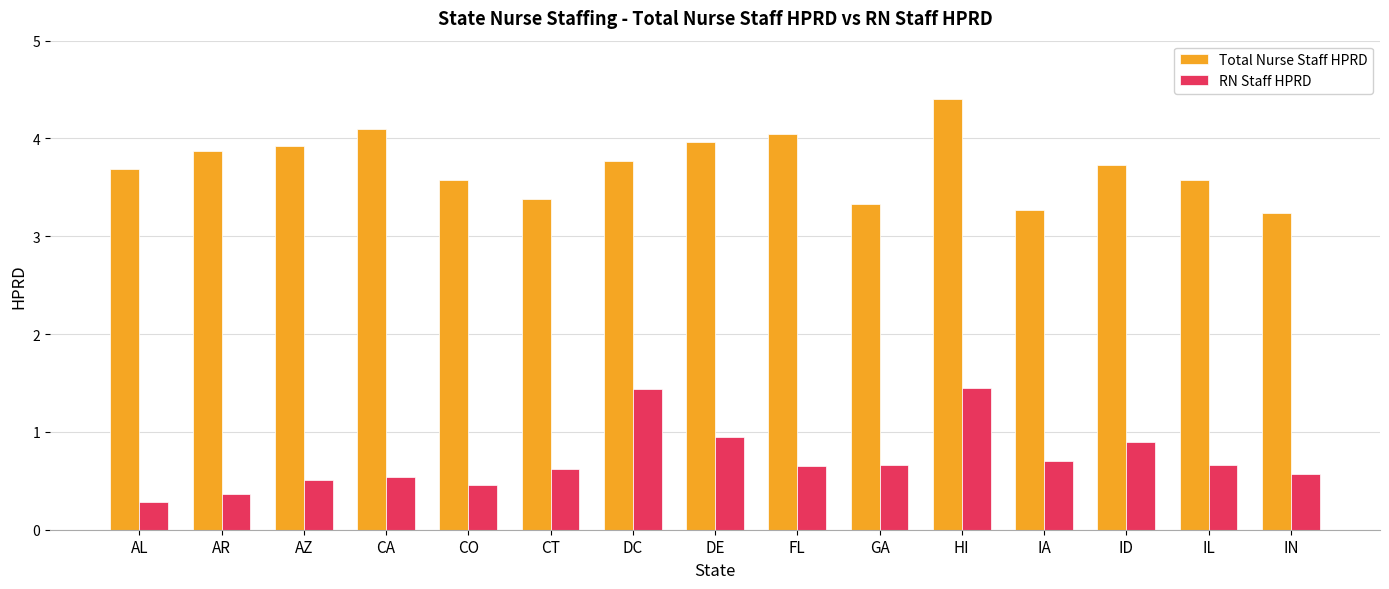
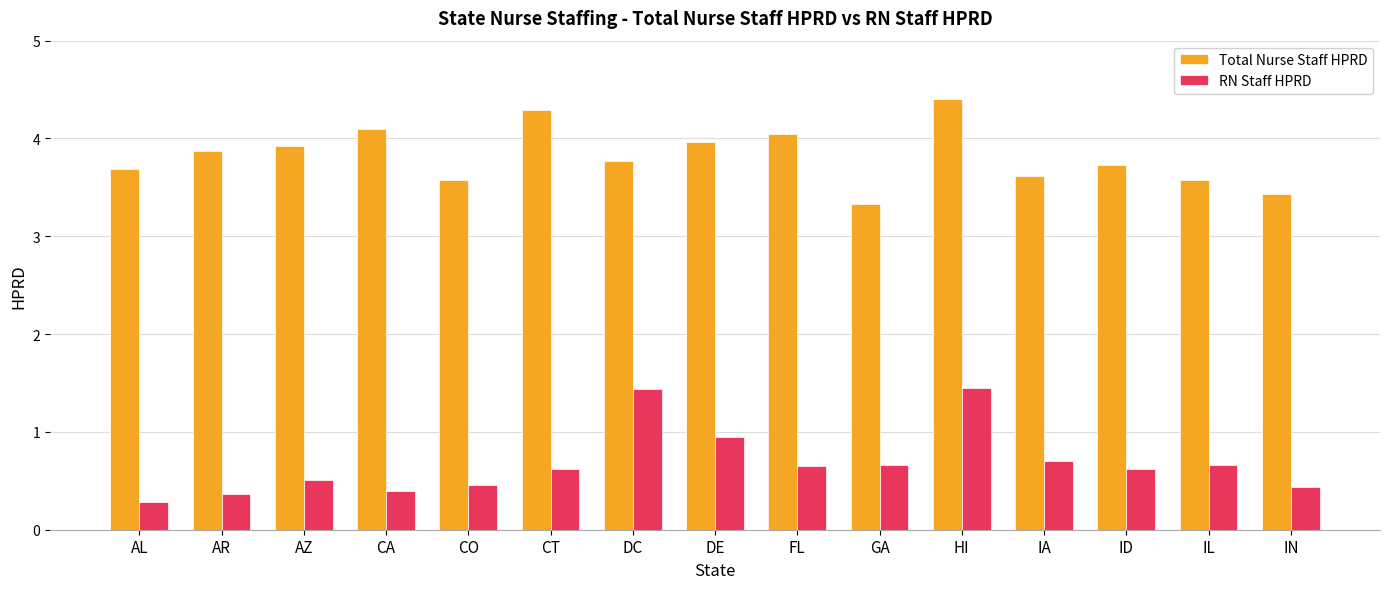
  {
    "Total Nurse Staff HPRD": {
      "AL": 3.7,
      "AR": 3.9,
      "AZ": 3.9,
      "CA": 4.1,
      "CO": 3.6,
-     "CT": 3.4,
+     "CT": 4.3,
      "DC": 3.8,
      "DE": 4.0,
      "FL": 4.0,
      "GA": 3.3,
      "HI": 4.4,
-     "IA": 3.3,
+     "IA": 3.6,
      "ID": 3.7,
      "IL": 3.6,
-     "IN": 3.2
+     "IN": 3.4
    },
    "RN Staff HPRD": {
      "AL": 0.3,
      "AR": 0.4,
      "AZ": 0.5,
-     "CA": 0.5,
+     "CA": 0.4,
      "CO": 0.5,
      "CT": 0.6,
      "DC": 1.4,
      "DE": 0.9,
      "FL": 0.7,
      "GA": 0.7,
      "HI": 1.4,
      "IA": 0.7,
-     "ID": 0.9,
+     "ID": 0.6,
      "IL": 0.7,
-     "IN": 0.6
+     "IN": 0.4
    }
  }
